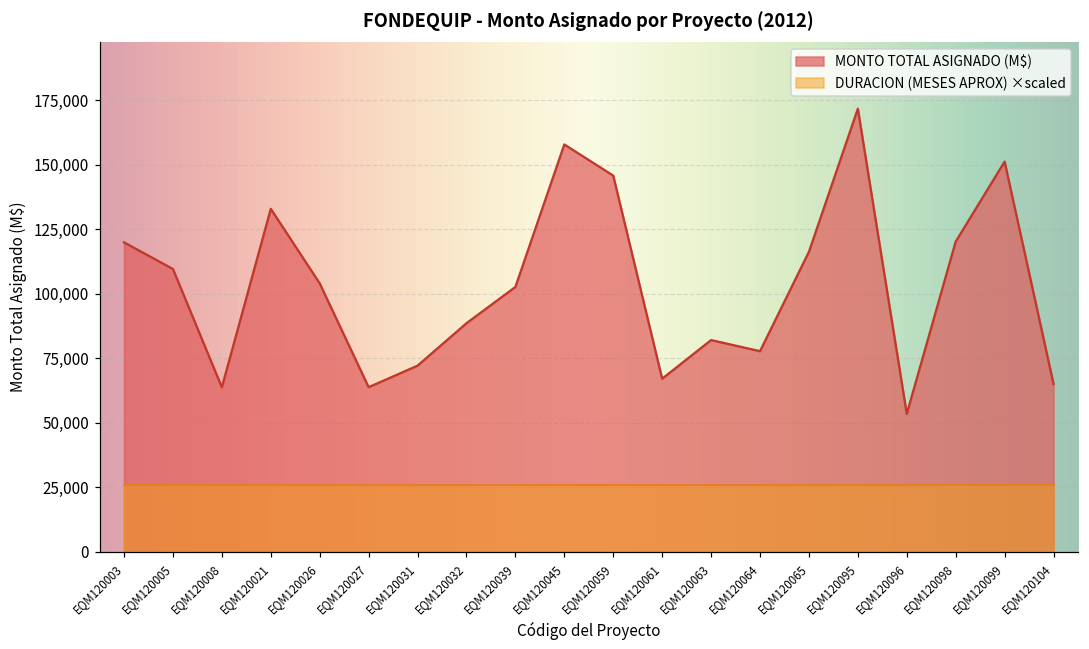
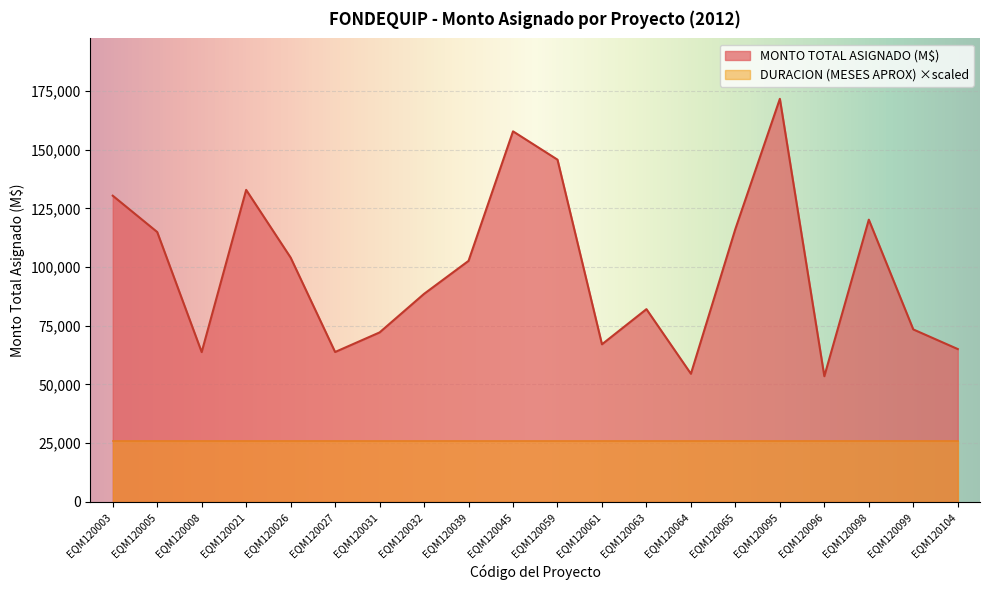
  {
    "MONTO TOTAL ASIGNADO (M$)": {
-     "EQM120003": "120,000",
-     "EQM120005": "110,000",
+     "EQM120003": "130,000",
+     "EQM120005": "115,000",
      "EQM120008": "64,000",
      "EQM120021": "133,000",
      "EQM120026": "104,000",
      "EQM120027": "64,000",
      "EQM120031": "72,000",
      "EQM120032": "89,000",
      "EQM120039": "103,000",
      "EQM120045": "158,000",
      "EQM120059": "146,000",
      "EQM120061": "67,000",
      "EQM120063": "82,000",
-     "EQM120064": "78,000",
+     "EQM120064": "55,000",
      "EQM120065": "116,000",
      "EQM120095": "172,000",
      "EQM120096": "53,000",
      "EQM120098": "120,000",
-     "EQM120099": "151,000",
+     "EQM120099": "73,000",
      "EQM120104": "65,000"
    },
    "DURACION (MESES APROX) ×scaled": {
      "EQM120003": "26,000",
      "EQM120005": "26,000",
      "EQM120008": "26,000",
      "EQM120021": "26,000",
      "EQM120026": "26,000",
      "EQM120027": "26,000",
      "EQM120031": "26,000",
      "EQM120032": "26,000",
      "EQM120039": "26,000",
      "EQM120045": "26,000",
      "EQM120059": "26,000",
      "EQM120061": "26,000",
      "EQM120063": "26,000",
      "EQM120064": "26,000",
      "EQM120065": "26,000",
      "EQM120095": "26,000",
      "EQM120096": "26,000",
      "EQM120098": "26,000",
      "EQM120099": "26,000",
      "EQM120104": "26,000"
    }
  }
